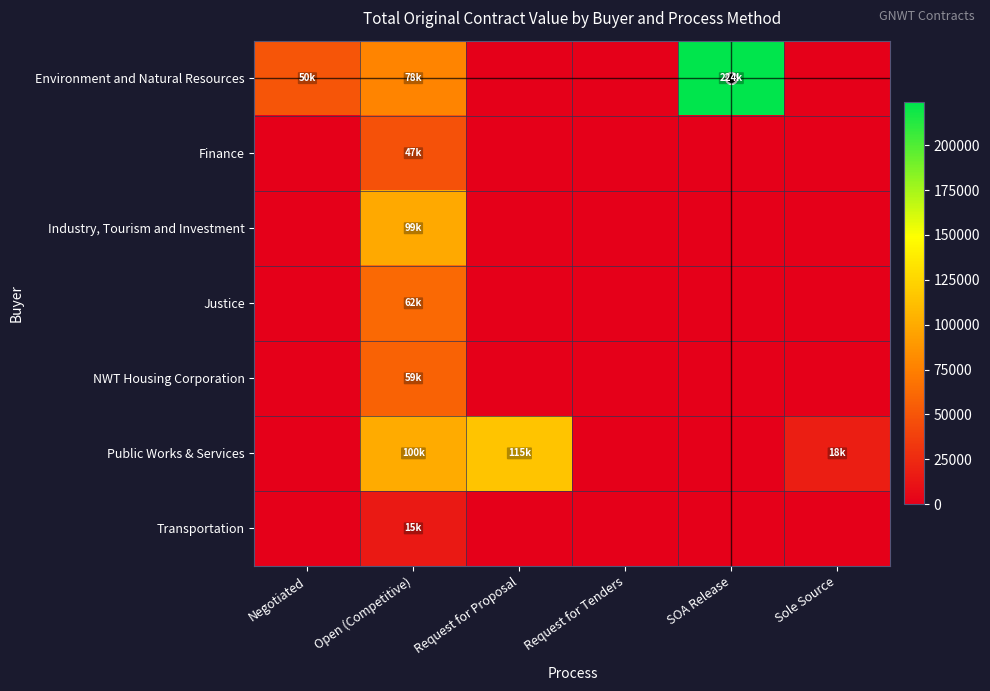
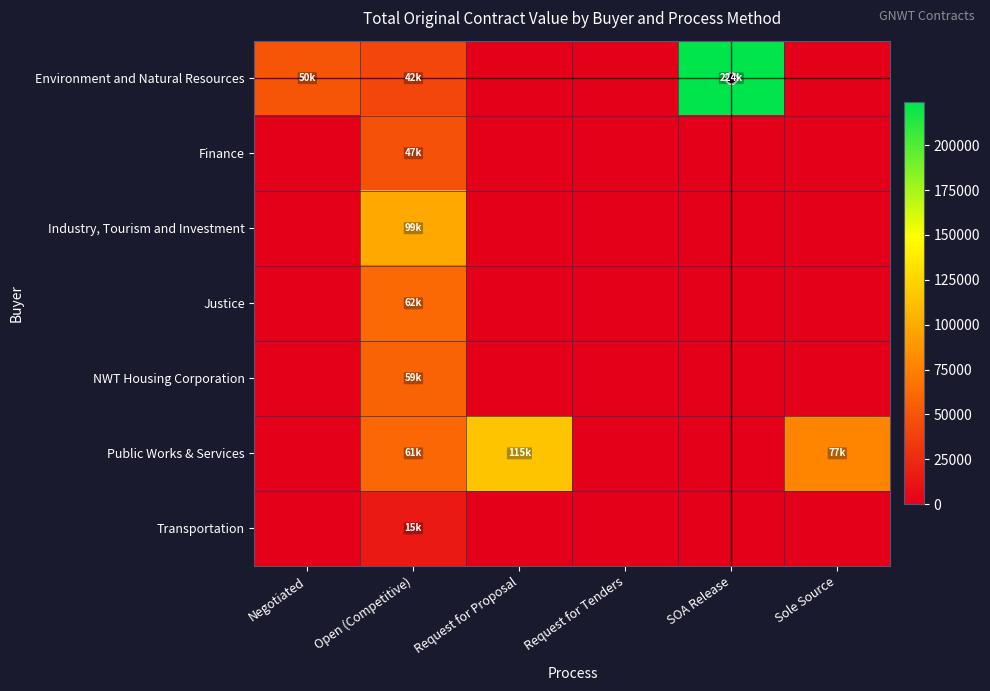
  {
    "Environment and Natural Resources": {
-     "Open (Competitive)": "78k"
+     "Open (Competitive)": "42k"
    },
    "Public Works & Services": {
-     "Open (Competitive)": "100k",
-     "Sole Source": "18k"
+     "Open (Competitive)": "61k",
+     "Sole Source": "77k"
    }
  }
